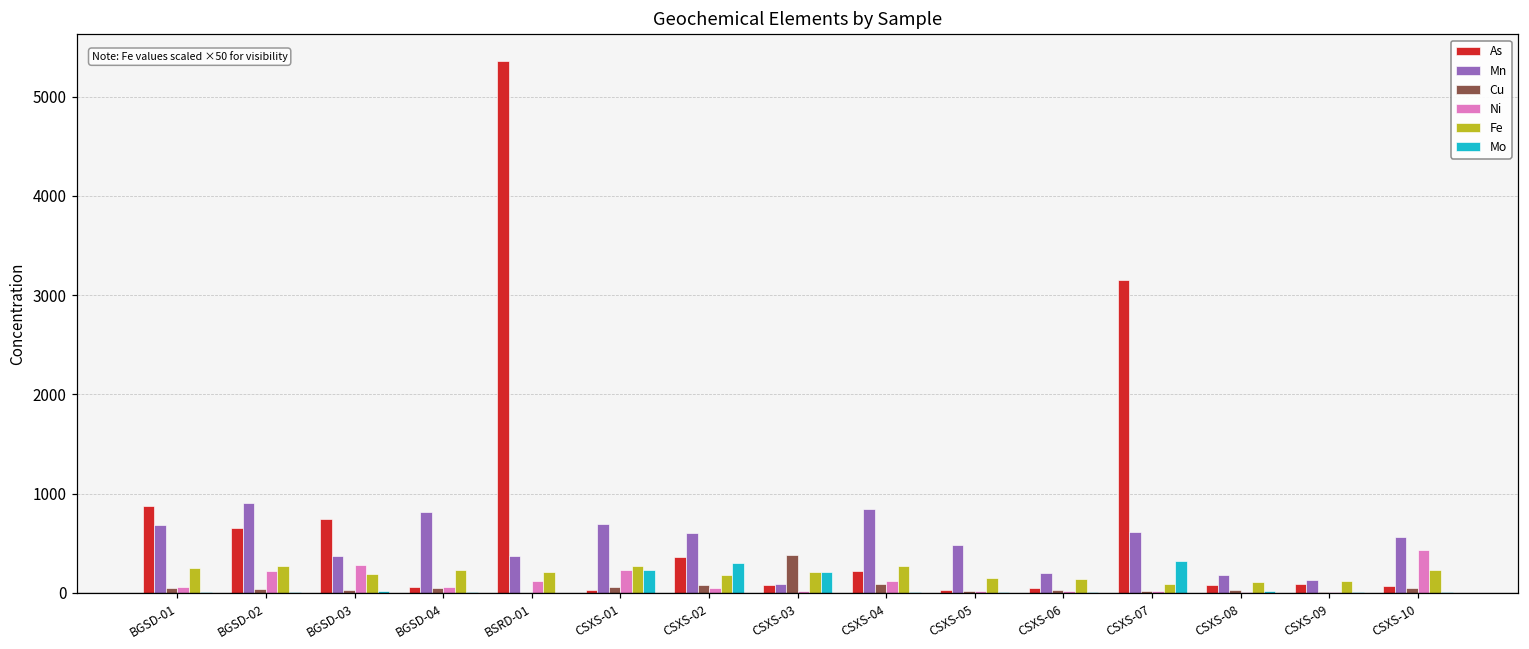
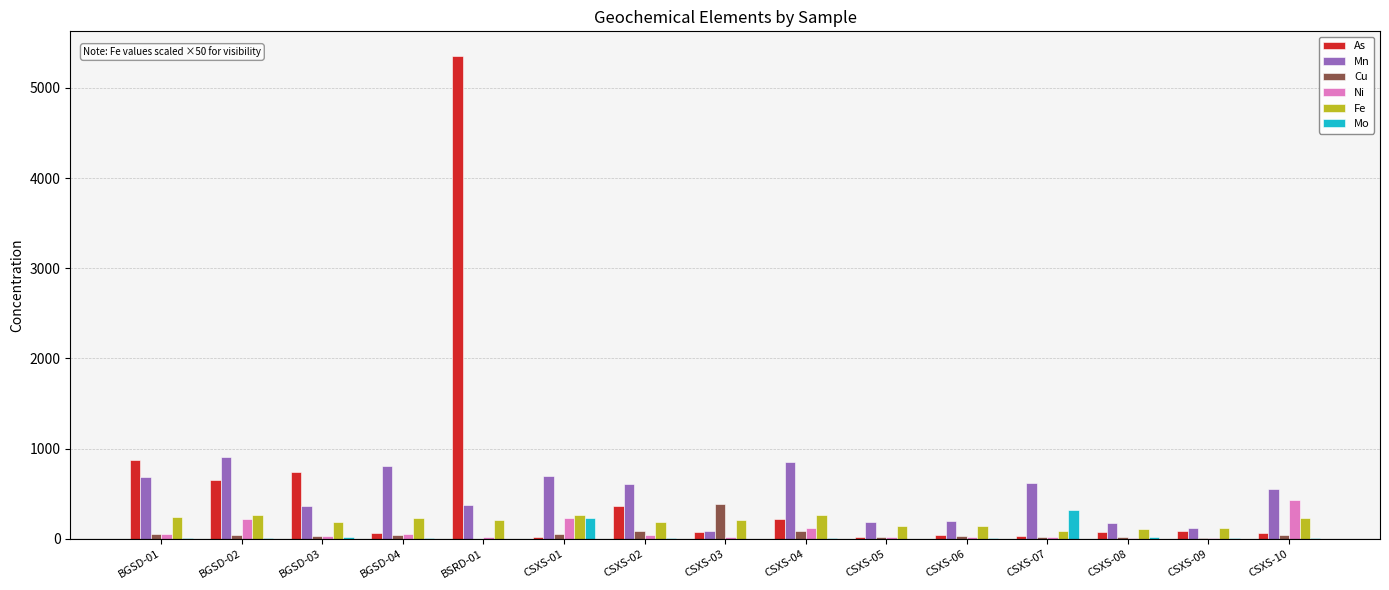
  {
    "As": {
      "BGSD-01": 900,
      "BGSD-02": 700,
      "BGSD-03": 700,
      "BGSD-04": 100,
      "BSRD-01": 5400,
      "CSXS-02": 400,
      "CSXS-03": 100,
      "CSXS-04": 200,
      "CSXS-06": 0,
-     "CSXS-07": 3200,
+     "CSXS-07": 0,
      "CSXS-08": 100,
      "CSXS-09": 100,
      "CSXS-10": 100
    },
    "Mn": {
      "BGSD-01": 700,
      "BGSD-02": 900,
      "BGSD-03": 400,
      "BGSD-04": 800,
      "BSRD-01": 400,
      "CSXS-01": 700,
      "CSXS-02": 600,
      "CSXS-03": 100,
      "CSXS-04": 800,
-     "CSXS-05": 500,
+     "CSXS-05": 200,
      "CSXS-06": 200,
      "CSXS-07": 600,
      "CSXS-08": 200,
      "CSXS-09": 100,
      "CSXS-10": 600
    },
    "Cu": {
      "BGSD-01": 100,
      "BGSD-02": 0,
      "BGSD-03": 0,
      "BGSD-04": 0,
      "CSXS-01": 100,
      "CSXS-02": 100,
      "CSXS-03": 400,
      "CSXS-04": 100,
      "CSXS-10": 0
    },
    "Ni": {
      "BGSD-01": 100,
      "BGSD-02": 200,
-     "BGSD-03": 300,
+     "BGSD-03": 0,
      "BGSD-04": 100,
-     "BSRD-01": 100,
+     "BSRD-01": 0,
      "CSXS-01": 200,
      "CSXS-02": 0,
      "CSXS-04": 100,
      "CSXS-10": 400
    },
    "Fe": {
      "BGSD-01": 200,
      "BGSD-02": 300,
      "BGSD-03": 200,
      "BGSD-04": 200,
      "BSRD-01": 200,
      "CSXS-01": 300,
      "CSXS-02": 200,
      "CSXS-03": 200,
      "CSXS-04": 300,
      "CSXS-05": 100,
      "CSXS-06": 100,
      "CSXS-07": 100,
      "CSXS-08": 100,
      "CSXS-09": 100,
      "CSXS-10": 200
    },
    "Mo": {
      "BSRD-01": 0,
      "CSXS-01": 200,
-     "CSXS-02": 300,
-     "CSXS-03": 200,
+     "CSXS-02": 0,
+     "CSXS-03": 0,
      "CSXS-07": 300
    }
  }
